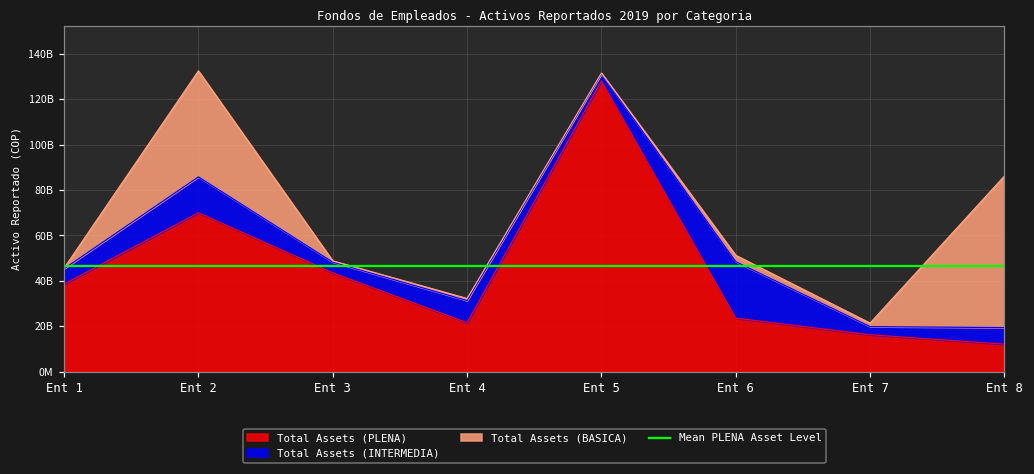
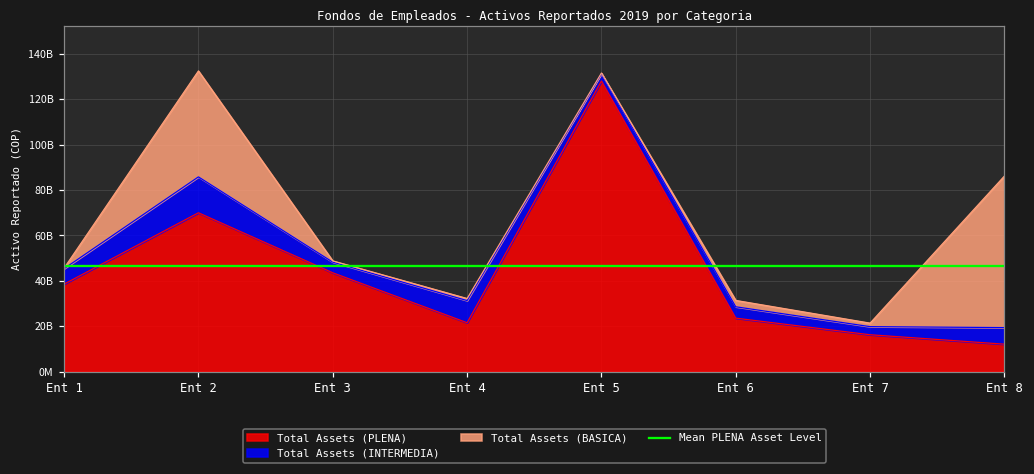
  {
    "Total Assets (PLENA)": {
      "Ent 1": 39000000000,
      "Ent 2": 70000000000,
      "Ent 3": 44000000000,
      "Ent 4": 22000000000,
      "Ent 5": 128000000000,
      "Ent 6": 24000000000,
      "Ent 7": 16000000000,
      "Ent 8": 12000000000
    },
    "Total Assets (INTERMEDIA)": {
      "Ent 2": 16000000000,
-     "Ent 6": 25000000000,
+     "Ent 6": 5000000000,
      "Ent 7": 4000000000,
      "Ent 8": 7000000000
    },
    "Total Assets (BASICA)": {
      "Ent 2": 47000000000,
      "Ent 6": 3000000000,
      "Ent 7": 2000000000,
      "Ent 8": 67000000000
    }
  }
